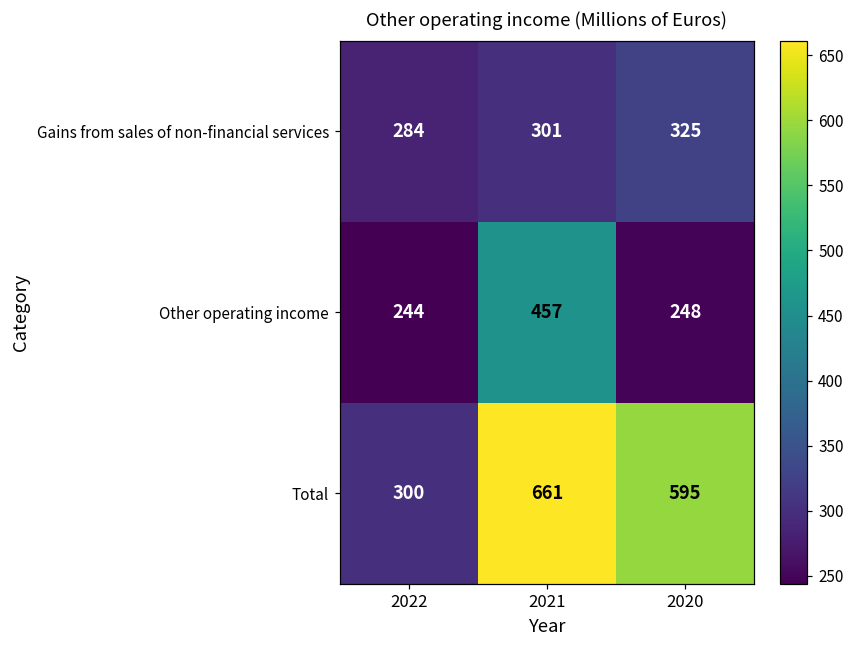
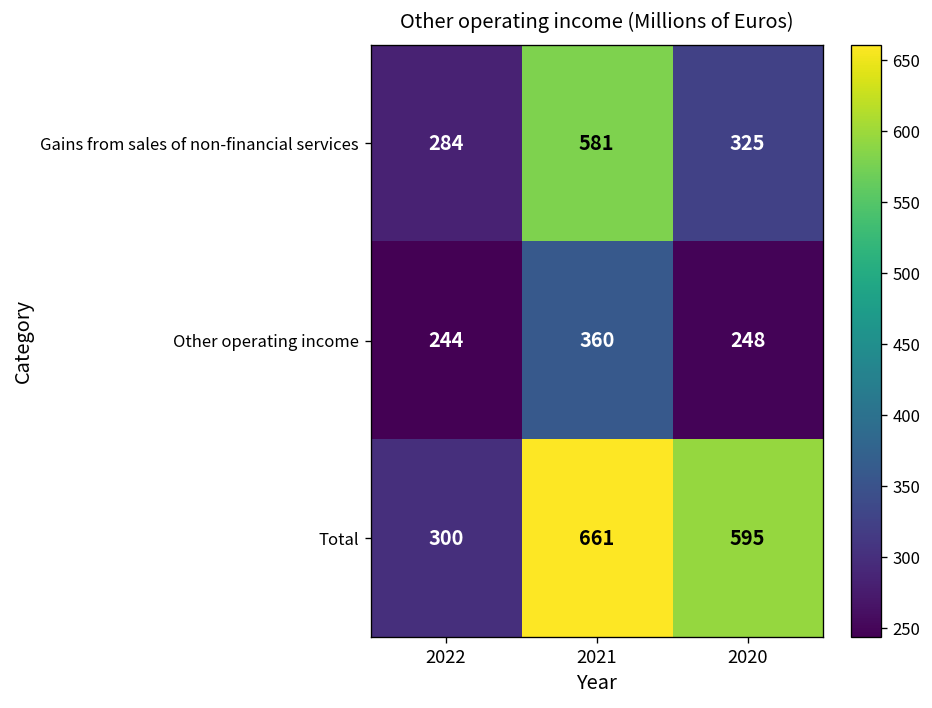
  {
    "Gains from sales of non-financial services": {
      "2022": 284,
-     "2021": 301,
+     "2021": 581,
      "2020": 325
    },
    "Other operating income": {
      "2022": 244,
-     "2021": 457,
+     "2021": 360,
      "2020": 248
    },
    "Total": {
      "2022": 300,
      "2021": 661,
      "2020": 595
    }
  }
